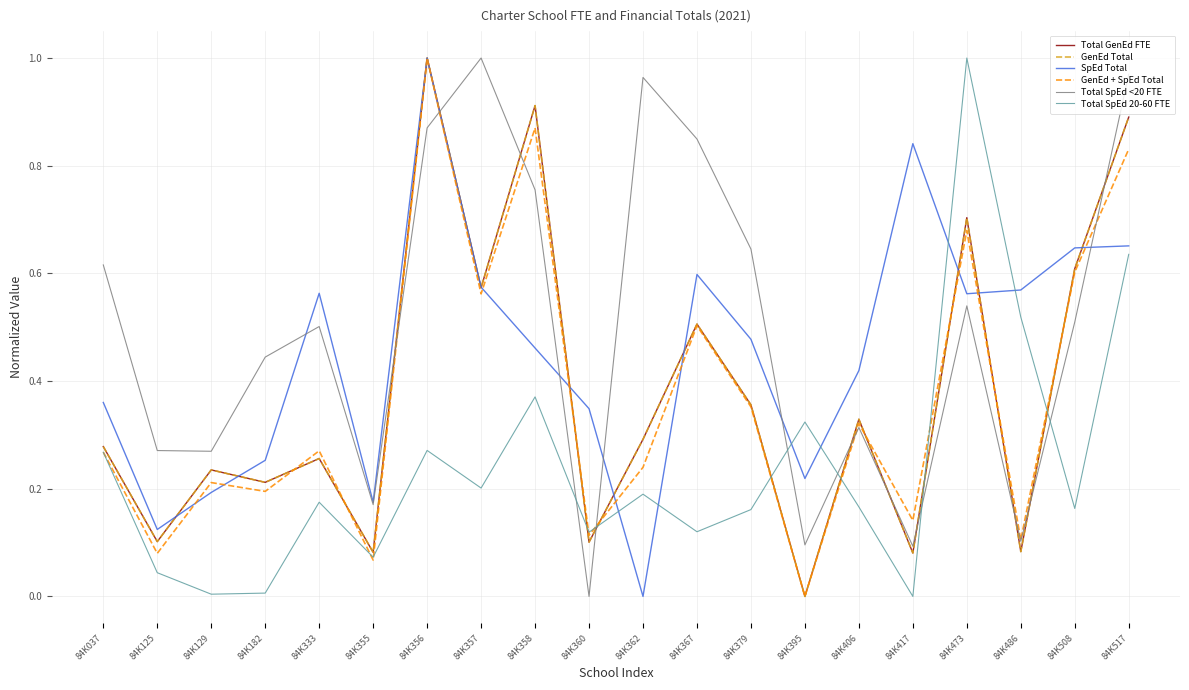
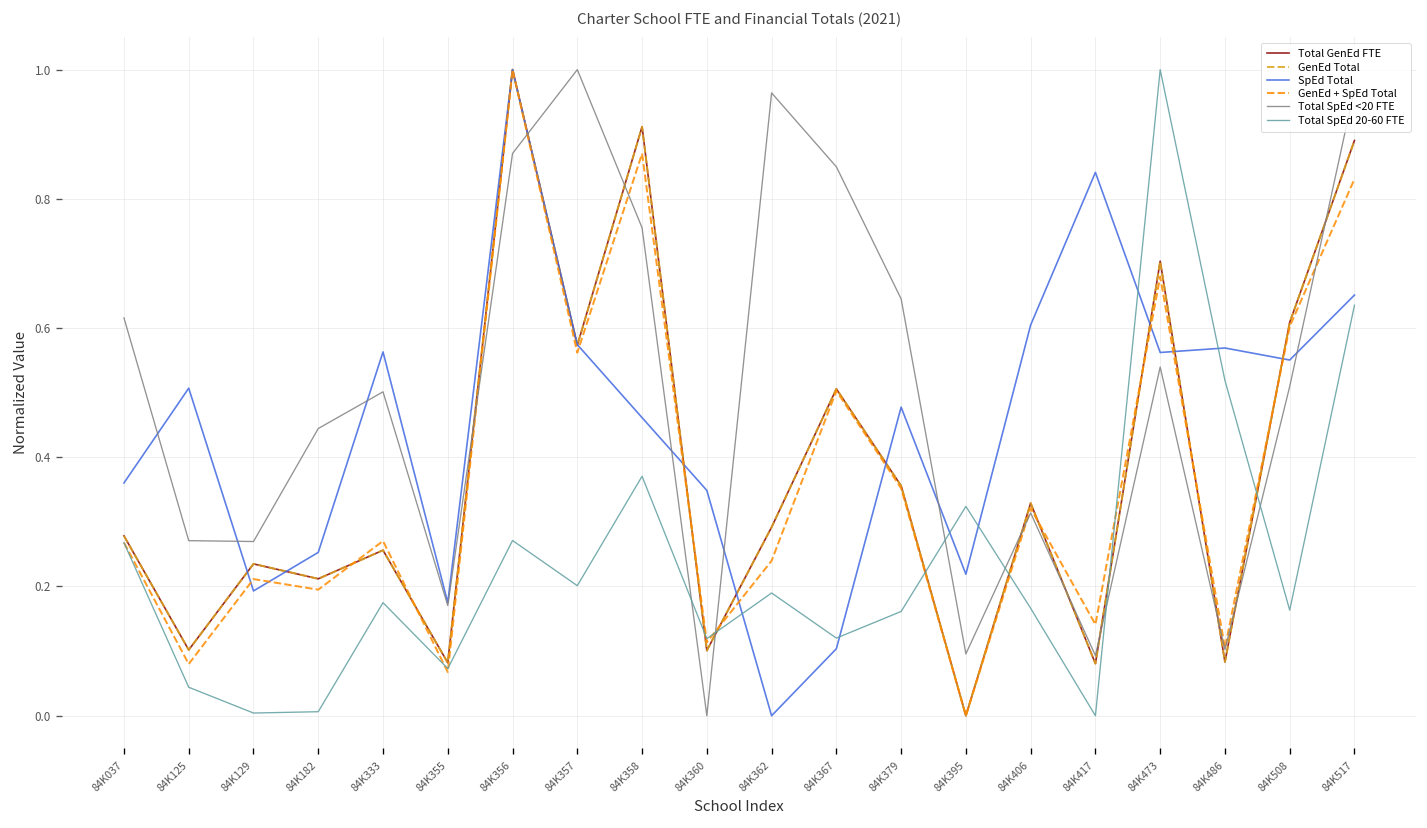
  {
    "SpEd Total": {
      "84K037": 0.36,
-     "84K125": 0.12,
+     "84K125": 0.51,
      "84K129": 0.19,
      "84K182": 0.25,
      "84K333": 0.56,
      "84K358": 0.46,
      "84K360": 0.35,
      "84K362": 0.00,
-     "84K367": 0.60,
+     "84K367": 0.10,
      "84K379": 0.48,
      "84K395": 0.22,
-     "84K406": 0.42,
+     "84K406": 0.60,
      "84K417": 0.84,
      "84K473": 0.56,
      "84K486": 0.57,
-     "84K508": 0.65,
+     "84K508": 0.55,
      "84K517": 0.65
    }
  }
